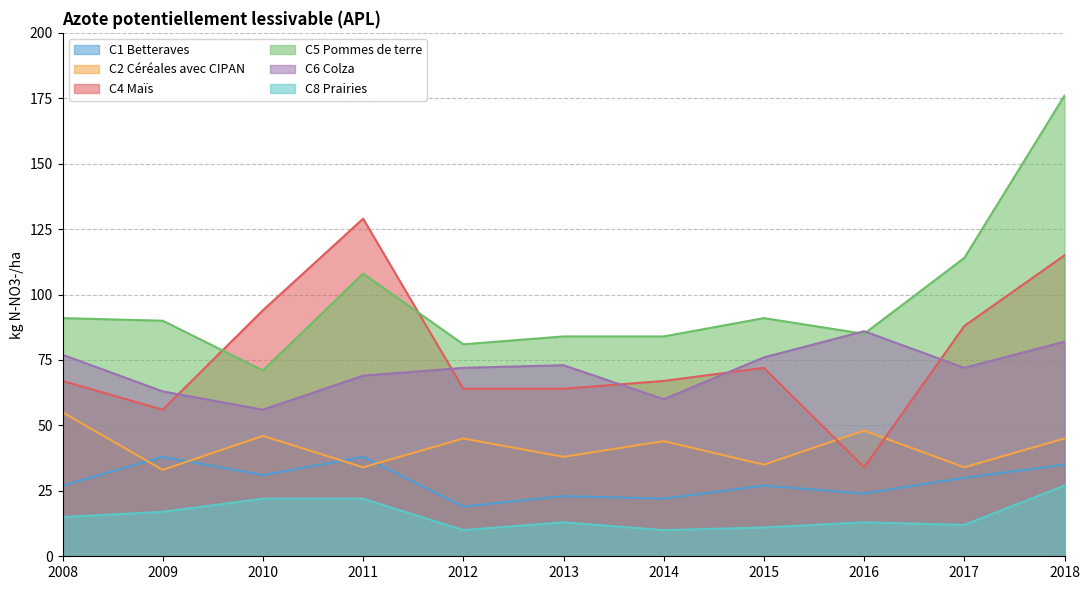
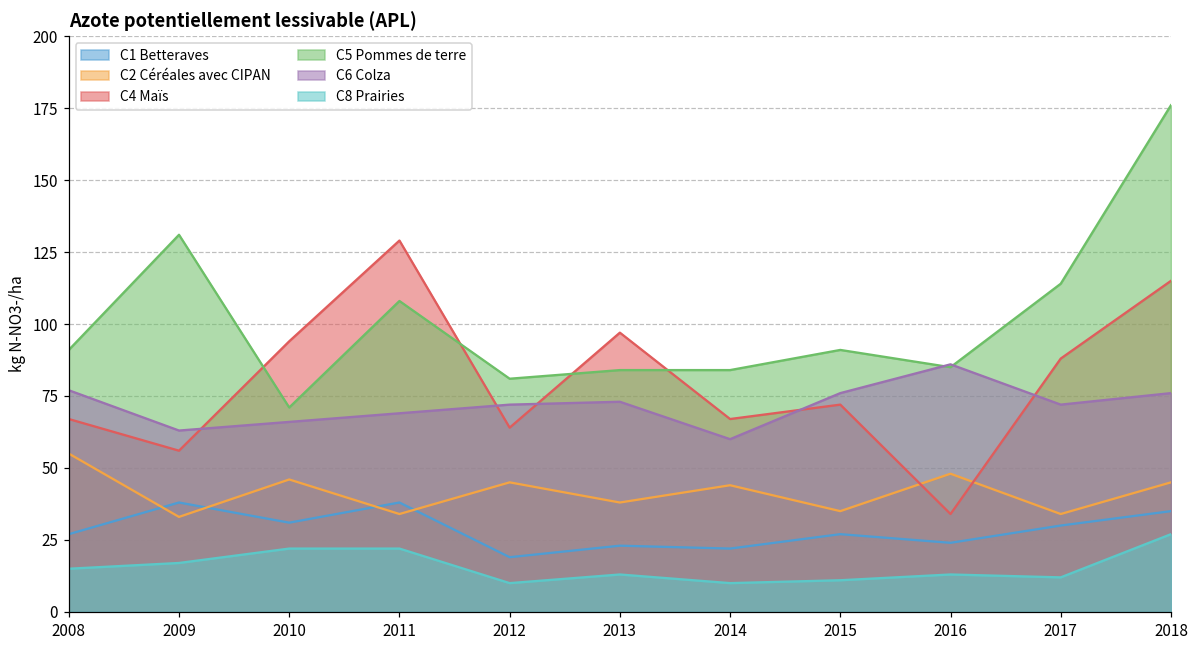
  {
    "C2 Céréales avec CIPAN": {
      "2008": 55,
      "2009": 33,
      "2010": 46,
      "2011": 34,
      "2012": 45,
      "2013": 38,
      "2014": 44,
      "2015": 35,
      "2016": 48,
      "2017": 34,
      "2018": 45
    },
    "C4 Maïs": {
      "2008": 67,
      "2009": 56,
      "2010": 94,
      "2011": 129,
      "2012": 64,
-     "2013": 64,
+     "2013": 97,
      "2014": 67,
      "2015": 72,
      "2016": 34,
      "2017": 88,
      "2018": 115
    },
    "C5 Pommes de terre": {
      "2008": 91,
-     "2009": 90,
+     "2009": 131,
      "2010": 71,
      "2011": 108,
      "2012": 81,
      "2013": 84,
      "2014": 84,
      "2015": 91,
      "2016": 85,
      "2017": 114,
      "2018": 176
    },
    "C6 Colza": {
      "2008": 77,
      "2009": 63,
-     "2010": 56,
+     "2010": 66,
      "2011": 69,
      "2012": 72,
      "2013": 73,
      "2014": 60,
      "2015": 76,
      "2016": 86,
      "2017": 72,
-     "2018": 82
+     "2018": 76
    }
  }
